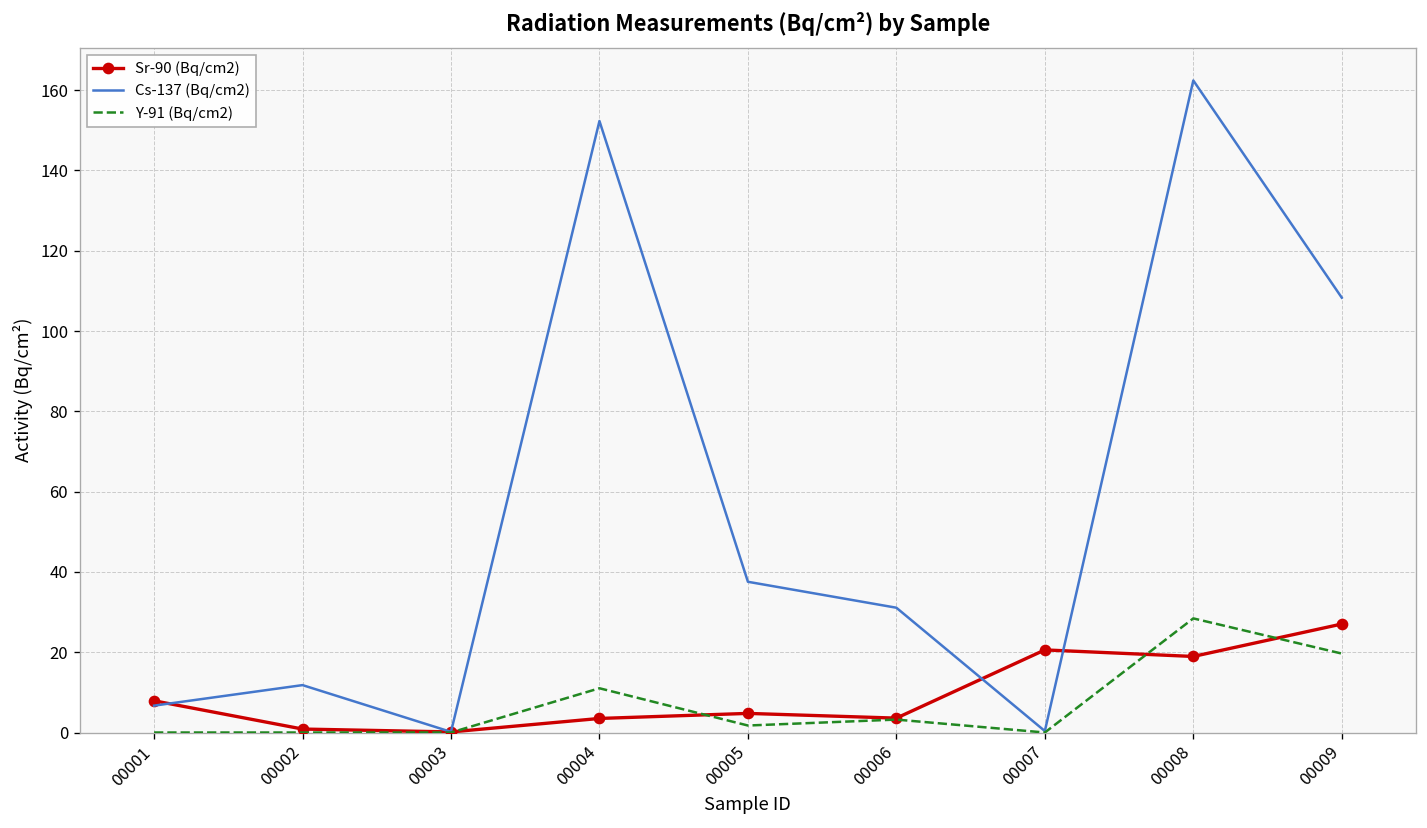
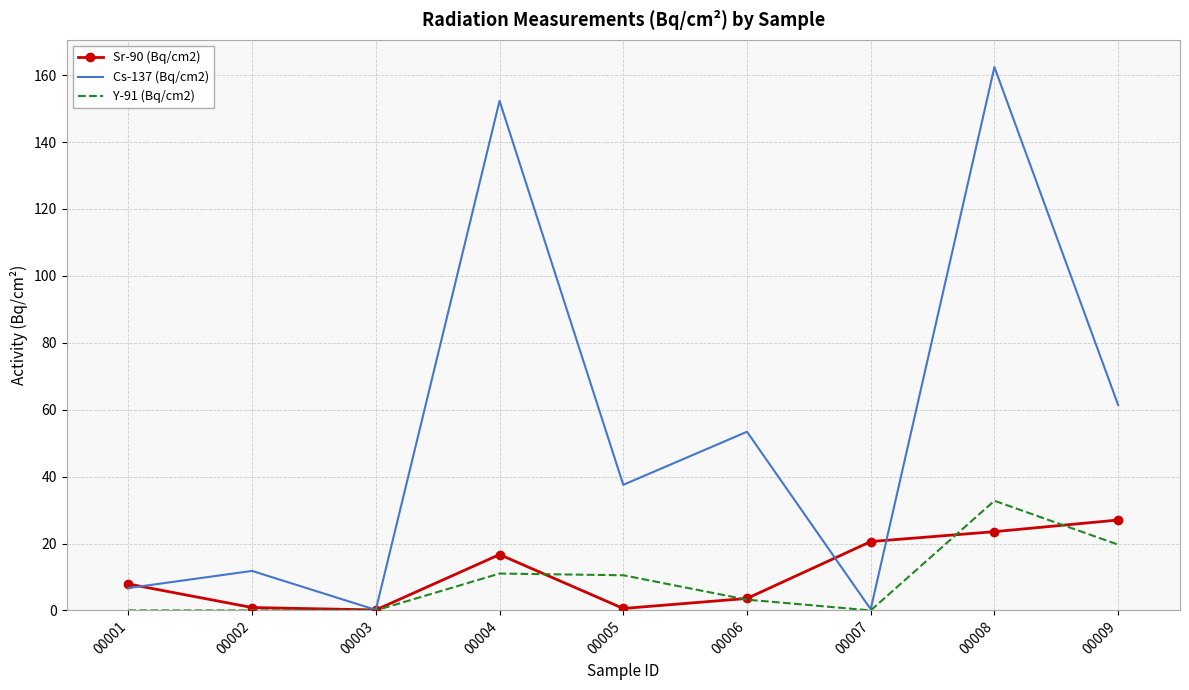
  {
    "Sr-90 (Bq/cm2)": {
      "00001": 8,
      "00002": 1,
-     "00004": 4,
-     "00005": 5,
+     "00004": 17,
+     "00005": 1,
      "00007": 21,
-     "00008": 19,
+     "00008": 24,
      "00009": 27
    },
    "Cs-137 (Bq/cm2)": {
      "00001": 7,
      "00002": 12,
      "00004": 152,
      "00005": 38,
-     "00006": 31,
+     "00006": 53,
      "00008": 162,
-     "00009": 108
+     "00009": 61
    },
    "Y-91 (Bq/cm2)": {
      "00001": 0,
      "00002": 0,
      "00004": 11,
-     "00005": 2,
-     "00008": 28,
+     "00005": 11,
+     "00008": 33,
      "00009": 20
    }
  }
